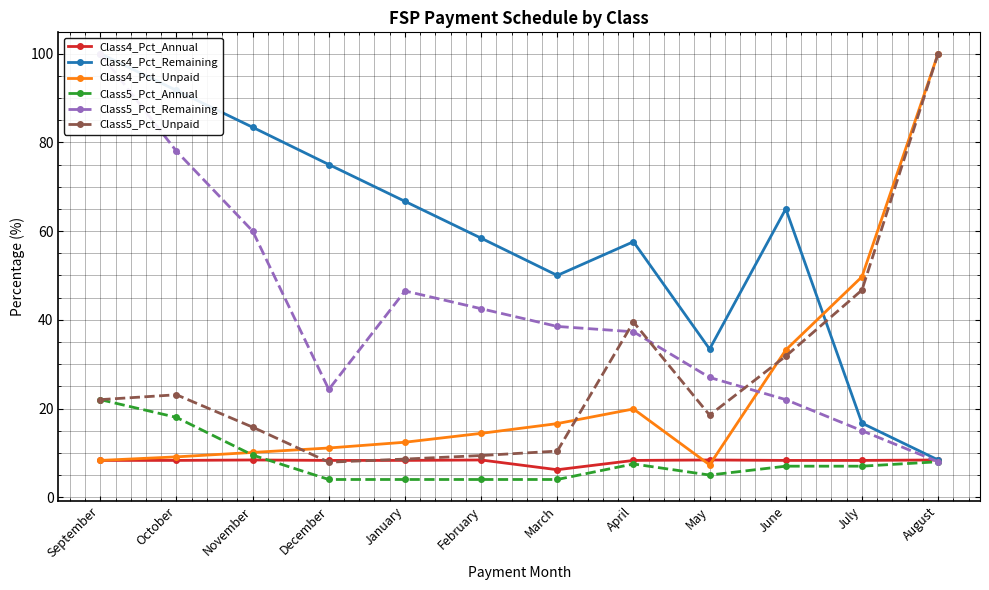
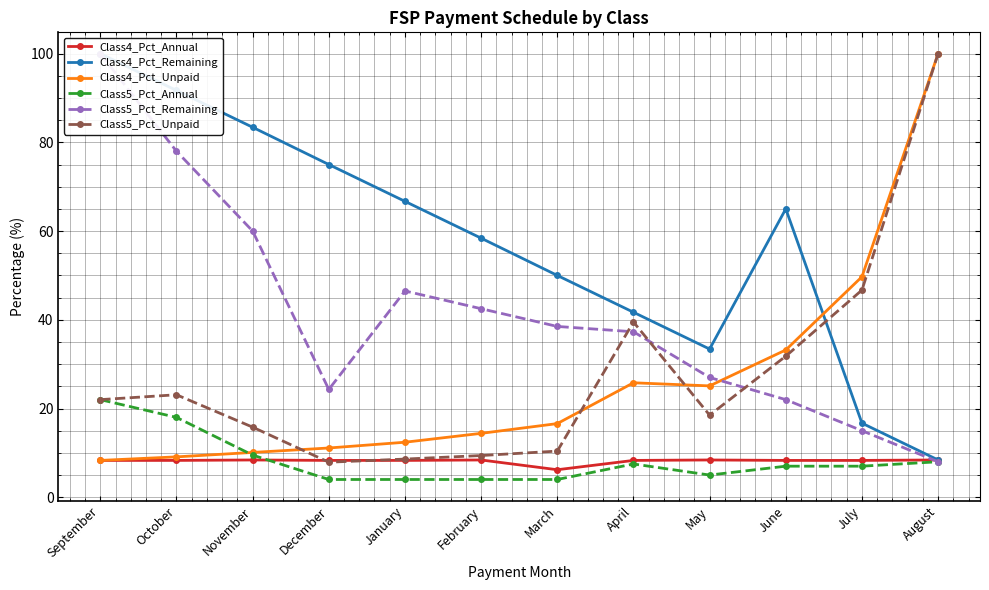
  {
    "Class4_Pct_Annual": {
      "October": 8,
      "November": 8,
      "February": 8,
      "March": 6,
      "April": 8,
      "May": 8,
      "June": 8,
      "July": 8
    },
    "Class4_Pct_Remaining": {
      "November": 83,
      "December": 75,
      "January": 67,
      "February": 58,
      "March": 50,
-     "April": 58,
+     "April": 42,
      "May": 33,
      "June": 65,
      "July": 17
    },
    "Class4_Pct_Unpaid": {
      "October": 9,
      "November": 10,
      "December": 11,
      "January": 12,
      "February": 14,
      "March": 17,
-     "April": 20,
-     "May": 7,
+     "April": 26,
+     "May": 25,
      "June": 33,
      "July": 50
    },
    "Class5_Pct_Annual": {
      "October": 18,
      "November": 10,
      "December": 4,
      "January": 4,
      "February": 4,
      "March": 4,
      "April": 8,
      "May": 5,
      "June": 7,
      "July": 7
    },
    "Class5_Pct_Remaining": {
      "October": 78,
      "November": 60,
      "December": 24,
      "January": 47,
      "February": 43,
      "March": 39,
      "April": 37,
      "May": 27,
      "June": 22,
      "July": 15
    },
    "Class5_Pct_Unpaid": {
      "October": 23,
      "November": 16,
      "February": 9,
      "March": 10,
      "April": 40,
      "May": 19,
      "June": 32,
      "July": 47
    }
  }
